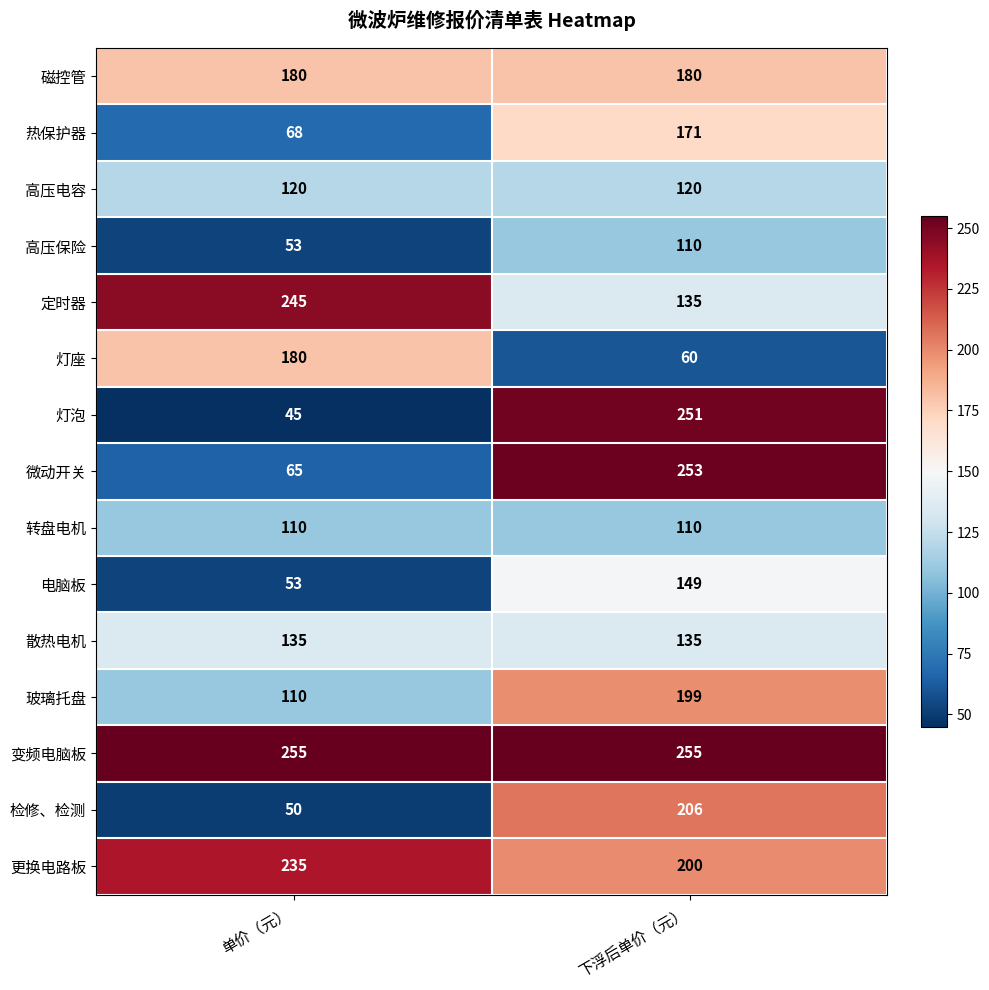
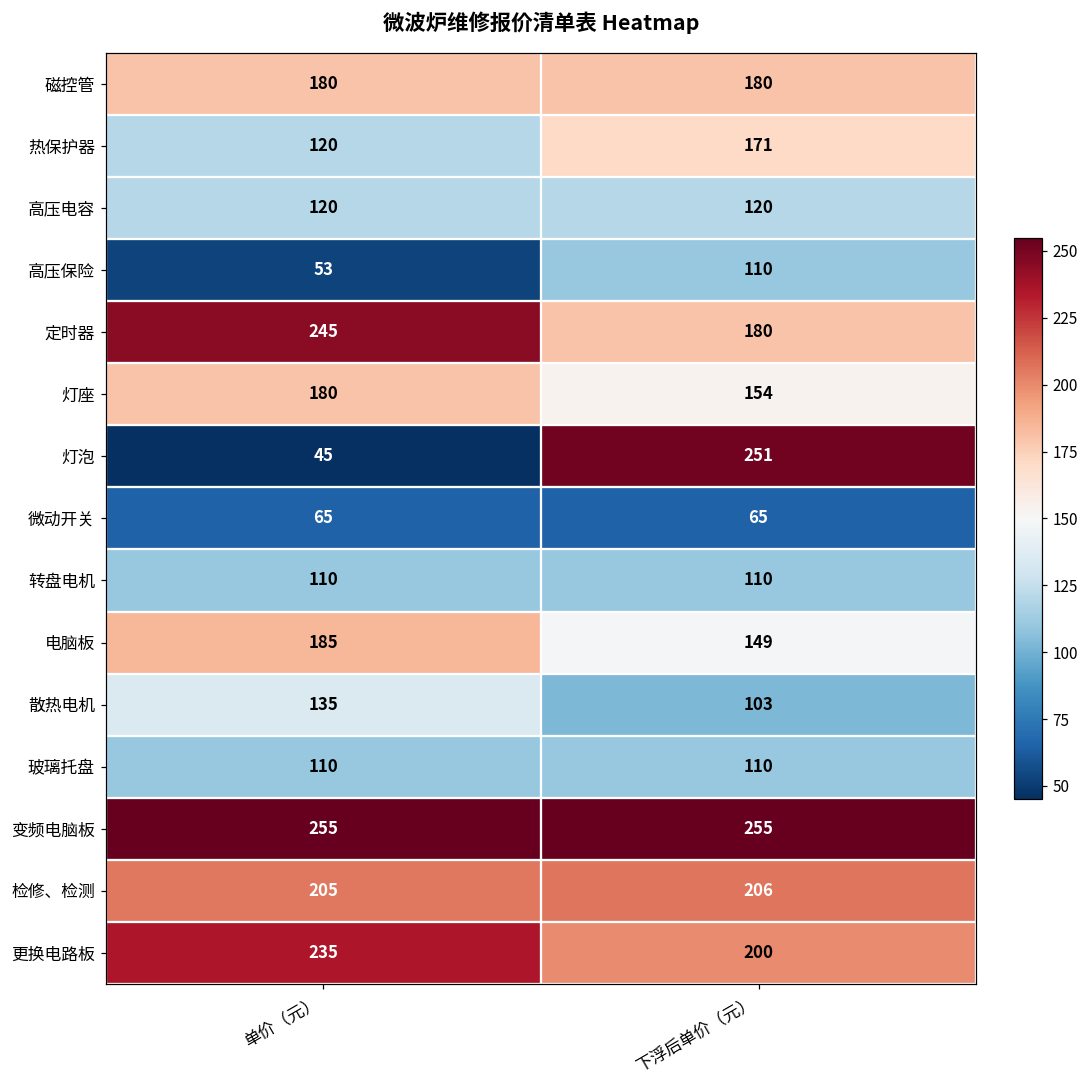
  {
    "磁控管": {
      "单价（元）": 180,
      "下浮后单价（元）": 180
    },
    "热保护器": {
-     "单价（元）": 68,
+     "单价（元）": 120,
      "下浮后单价（元）": 171
    },
    "高压电容": {
      "单价（元）": 120,
      "下浮后单价（元）": 120
    },
    "高压保险": {
      "单价（元）": 53,
      "下浮后单价（元）": 110
    },
    "定时器": {
      "单价（元）": 245,
-     "下浮后单价（元）": 135
+     "下浮后单价（元）": 180
    },
    "灯座": {
      "单价（元）": 180,
-     "下浮后单价（元）": 60
+     "下浮后单价（元）": 154
    },
    "灯泡": {
      "单价（元）": 45,
      "下浮后单价（元）": 251
    },
    "微动开关": {
      "单价（元）": 65,
-     "下浮后单价（元）": 253
+     "下浮后单价（元）": 65
    },
    "转盘电机": {
      "单价（元）": 110,
      "下浮后单价（元）": 110
    },
    "电脑板": {
-     "单价（元）": 53,
+     "单价（元）": 185,
      "下浮后单价（元）": 149
    },
    "散热电机": {
      "单价（元）": 135,
-     "下浮后单价（元）": 135
+     "下浮后单价（元）": 103
    },
    "玻璃托盘": {
      "单价（元）": 110,
-     "下浮后单价（元）": 199
+     "下浮后单价（元）": 110
    },
    "变频电脑板": {
      "单价（元）": 255,
      "下浮后单价（元）": 255
    },
    "检修、检测": {
-     "单价（元）": 50,
+     "单价（元）": 205,
      "下浮后单价（元）": 206
    },
    "更换电路板": {
      "单价（元）": 235,
      "下浮后单价（元）": 200
    }
  }
